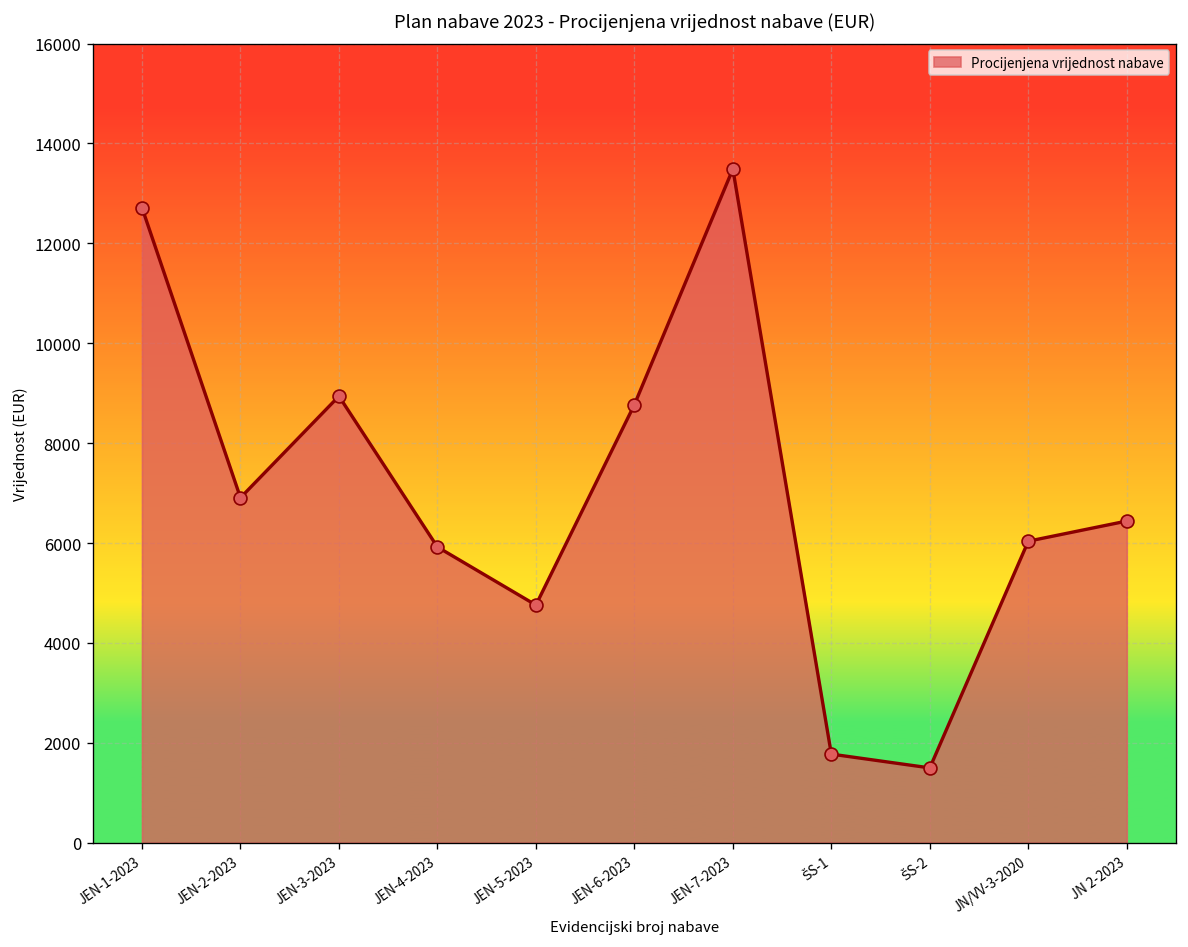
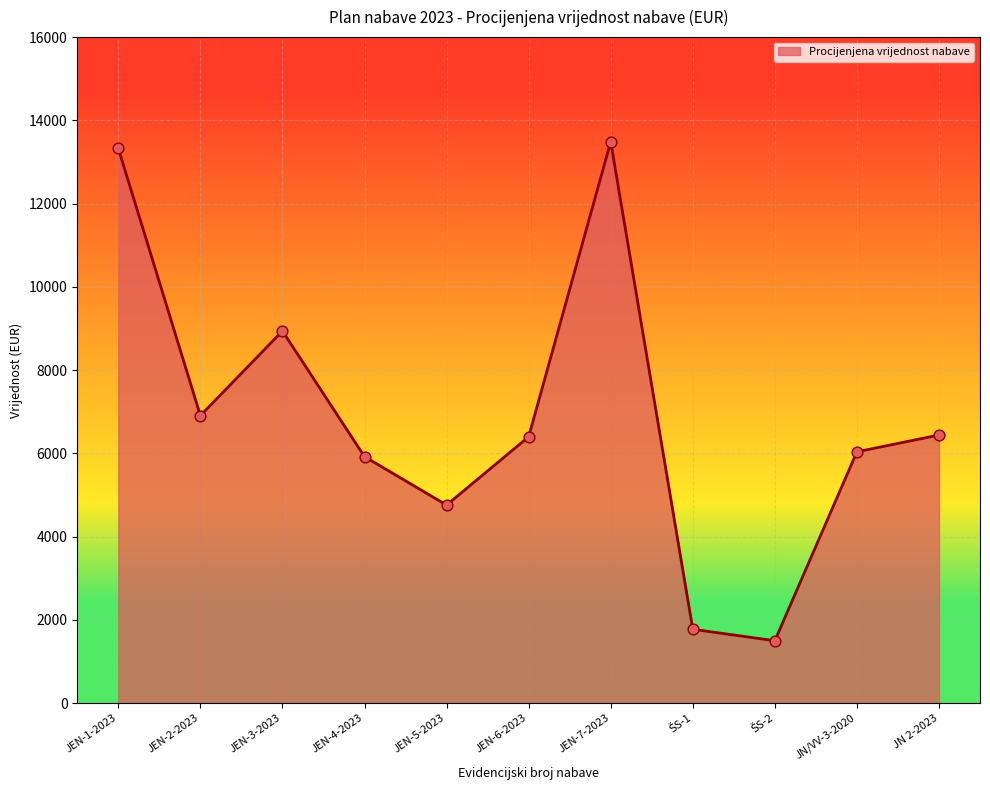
  {
-   "JEN-1-2023": 12700,
+   "JEN-1-2023": 13300,
    "JEN-2-2023": 6900,
    "JEN-3-2023": 8900,
    "JEN-4-2023": 5900,
    "JEN-5-2023": 4800,
-   "JEN-6-2023": 8800,
+   "JEN-6-2023": 6400,
    "JEN-7-2023": 13500,
    "ŠS-1": 1800,
    "ŠS-2": 1500,
    "JN/VV-3-2020": 6000,
    "JN 2-2023": 6400
  }
